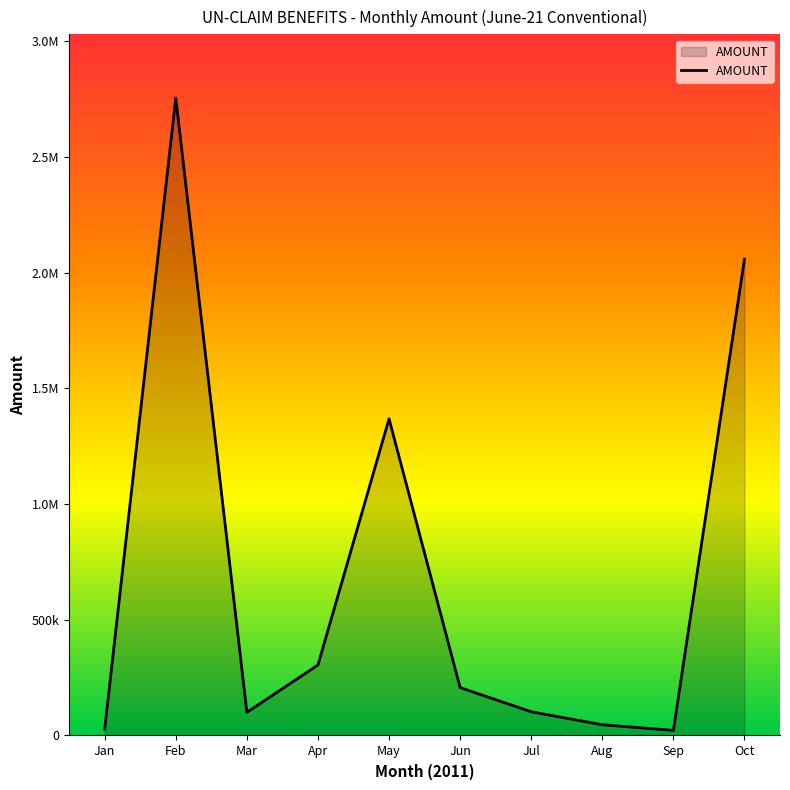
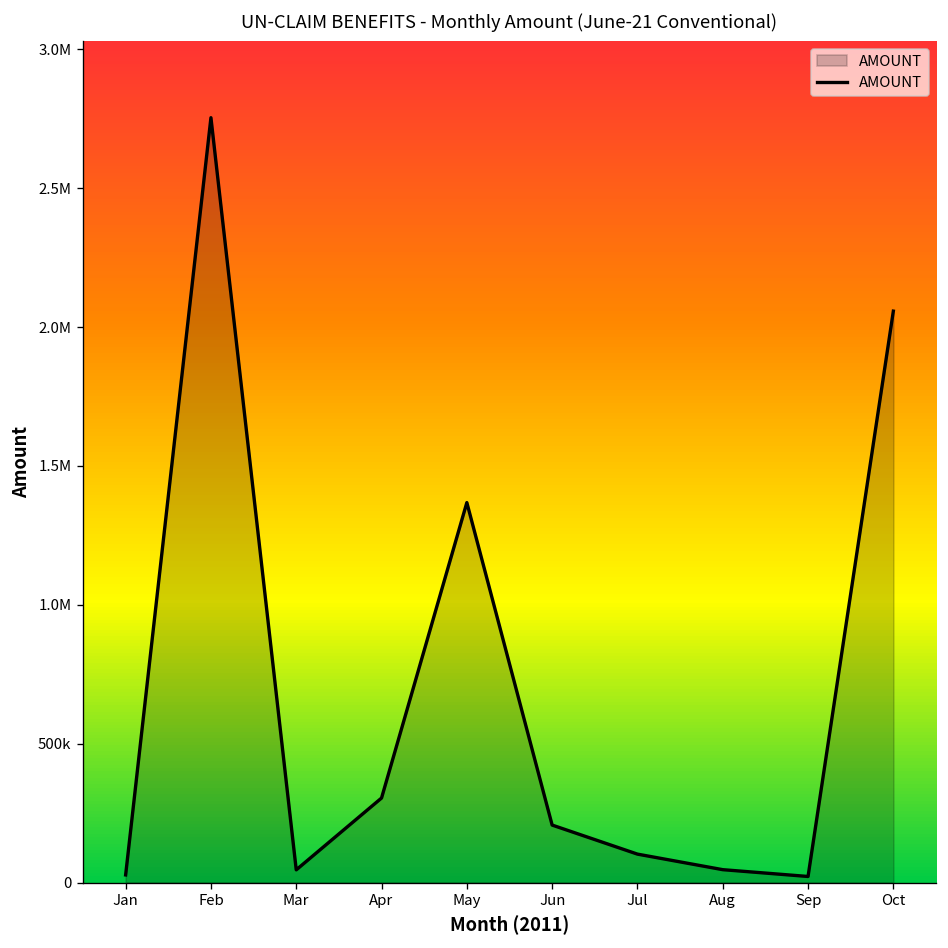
  {
    "Jan": 30000,
    "Feb": 2750000,
-   "Mar": 100000,
+   "Mar": 50000,
    "Apr": 300000,
    "May": 1370000,
    "Jun": 210000,
    "Jul": 100000,
    "Aug": 50000,
    "Sep": 20000,
    "Oct": 2060000
  }
